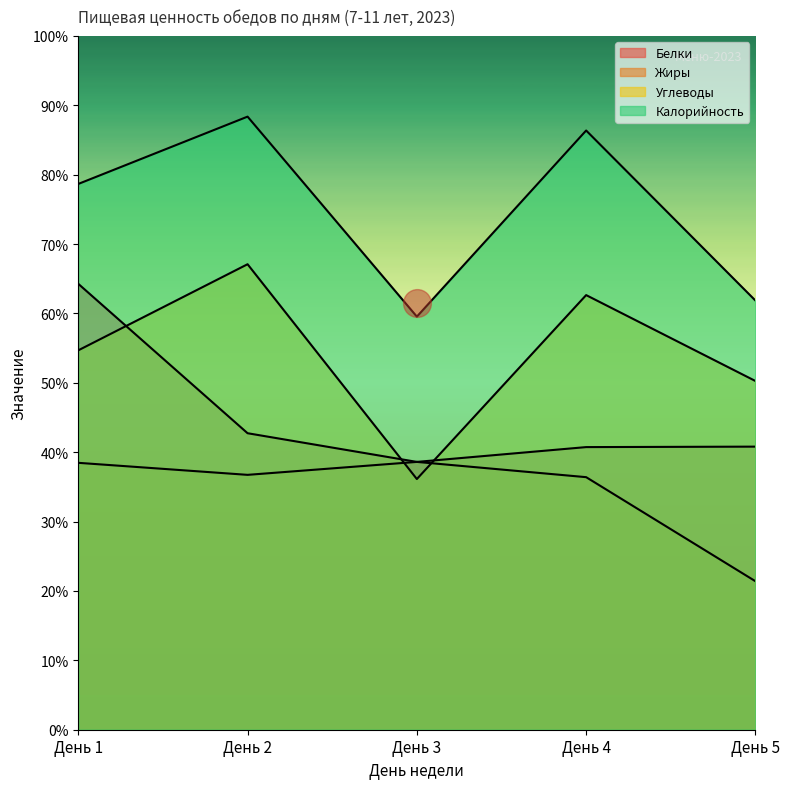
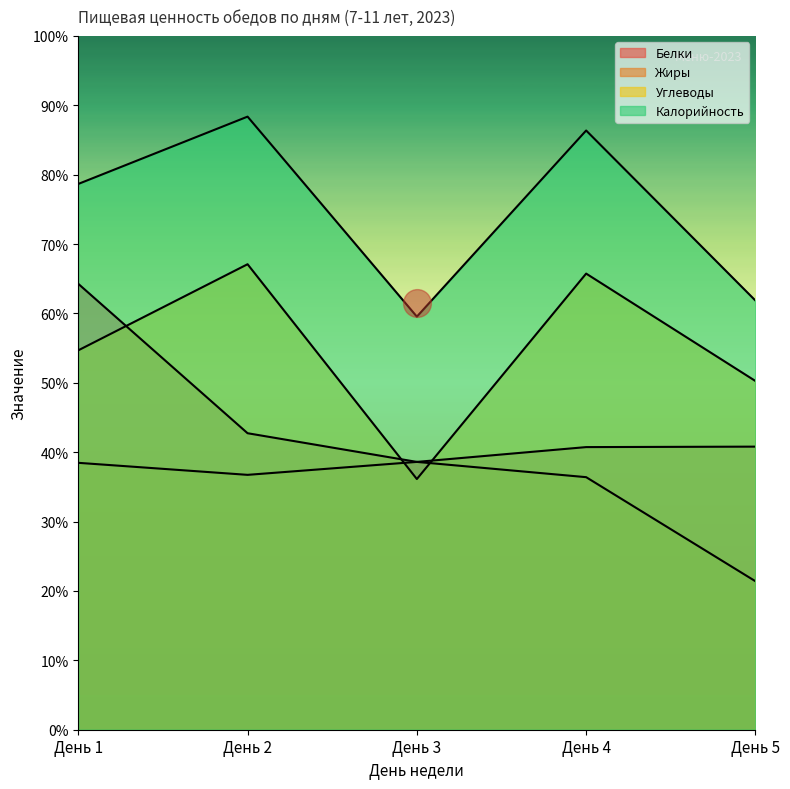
  {
    "Углеводы": {
      "День 1": "55%",
      "День 2": "67%",
      "День 3": "36%",
-     "День 4": "63%",
+     "День 4": "66%",
      "День 5": "50%"
    },
    "Калорийность": {
      "День 1": "79%",
      "День 2": "88%",
      "День 3": "60%",
      "День 4": "86%",
      "День 5": "62%"
    }
  }
